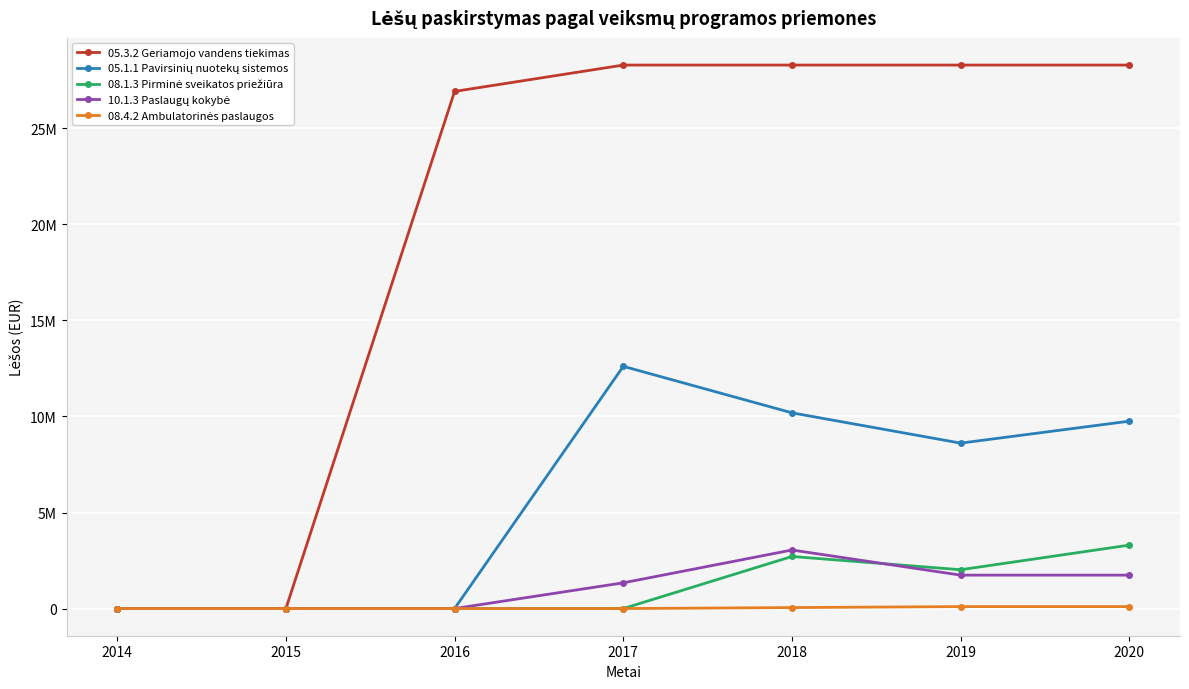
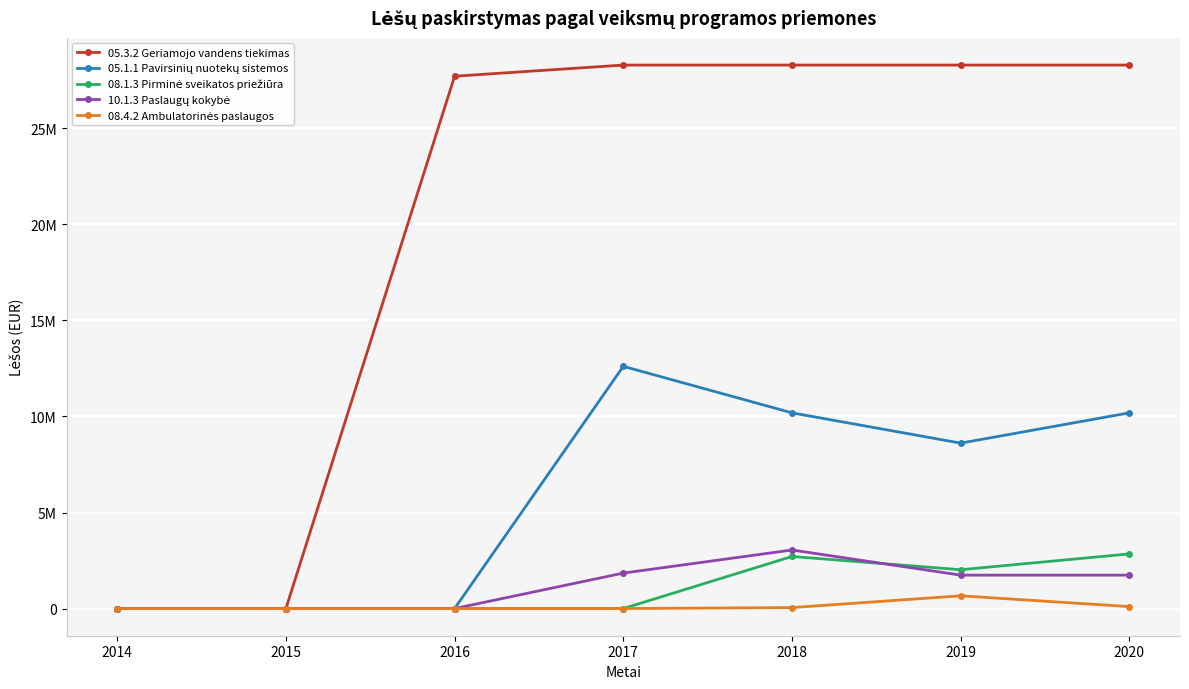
  {
    "05.3.2 Geriamojo vandens tiekimas": {
-     "2016": 26900000,
+     "2016": 27700000,
      "2017": 28300000,
      "2018": 28300000,
      "2019": 28300000,
      "2020": 28300000
    },
    "05.1.1 Pavirsinių nuotekų sistemos": {
      "2017": 12600000,
      "2018": 10200000,
      "2019": 8600000,
-     "2020": 9800000
+     "2020": 10200000
    },
    "08.1.3 Pirminė sveikatos priežiūra": {
      "2018": 2700000,
      "2019": 2000000,
-     "2020": 3300000
+     "2020": 2800000
    },
    "10.1.3 Paslaugų kokybė": {
-     "2017": 1300000,
+     "2017": 1800000,
      "2018": 3000000,
      "2019": 1700000,
      "2020": 1700000
    },
    "08.4.2 Ambulatorinės paslaugos": {
      "2018": 100000,
-     "2019": 100000,
+     "2019": 700000,
      "2020": 100000
    }
  }
